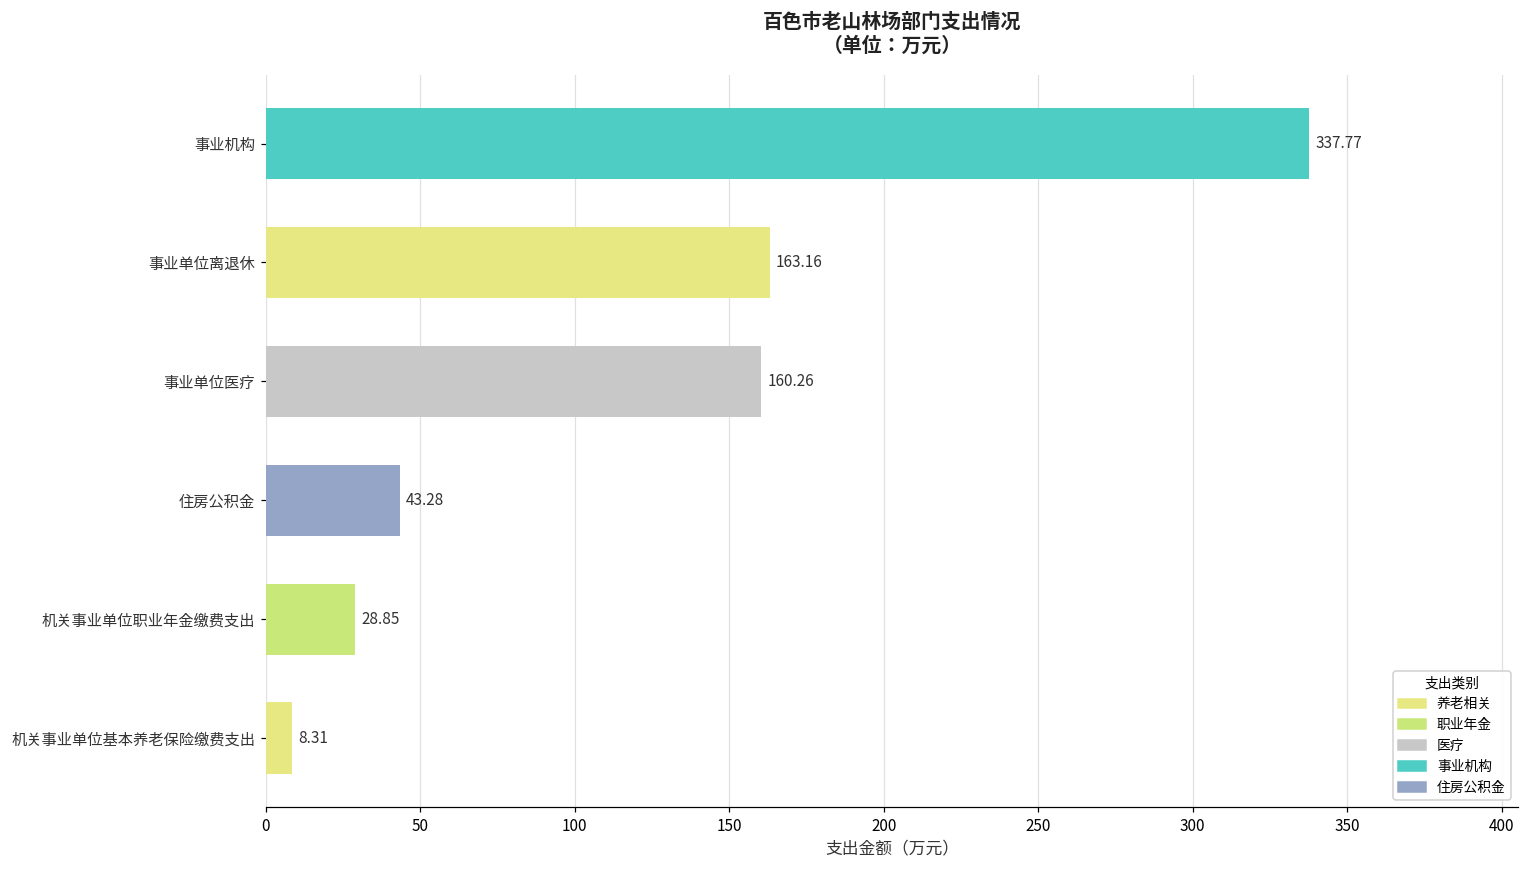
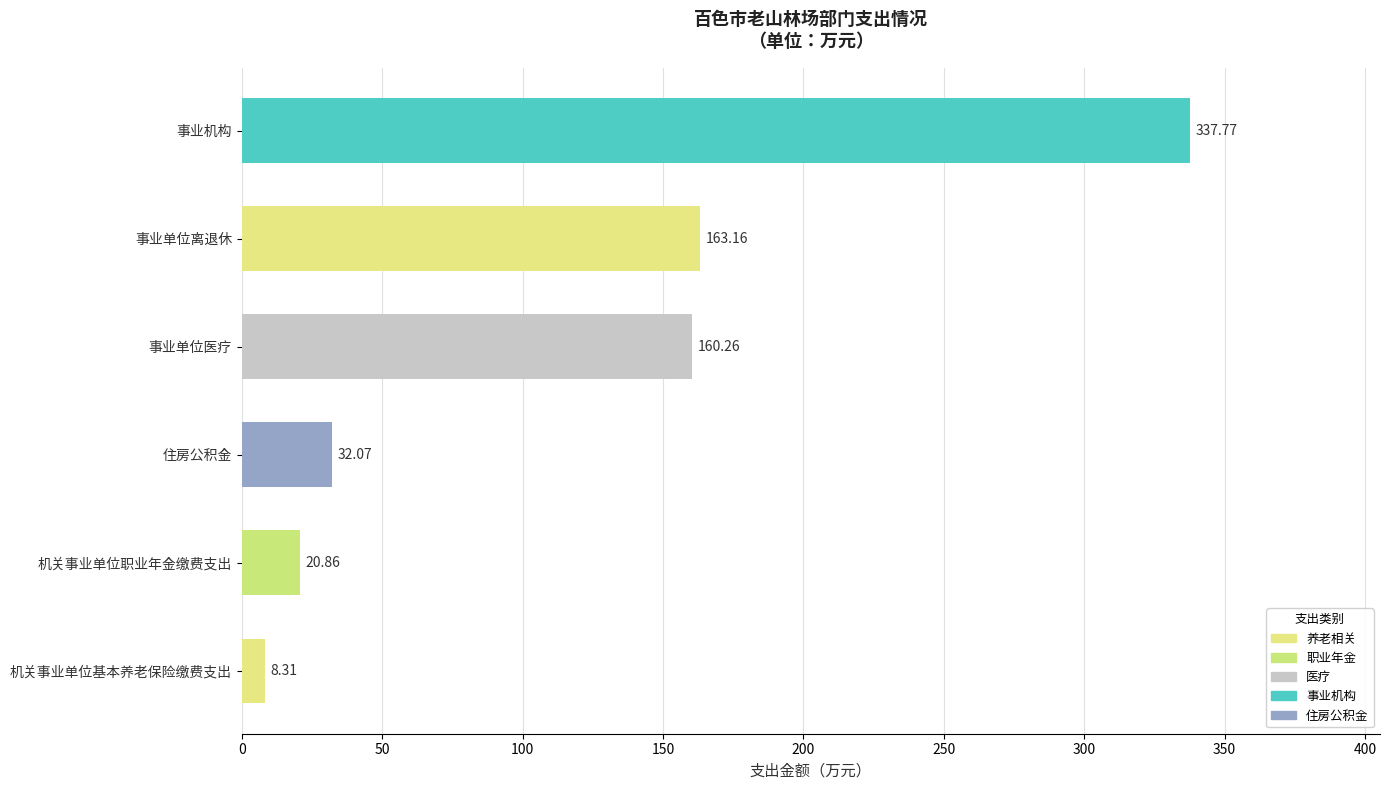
  {
    "事业机构": 337.77,
    "事业单位离退休": 163.16,
    "事业单位医疗": 160.26,
-   "住房公积金": 43.28,
-   "机关事业单位职业年金缴费支出": 28.85,
+   "住房公积金": 32.07,
+   "机关事业单位职业年金缴费支出": 20.86,
    "机关事业单位基本养老保险缴费支出": 8.31
  }
